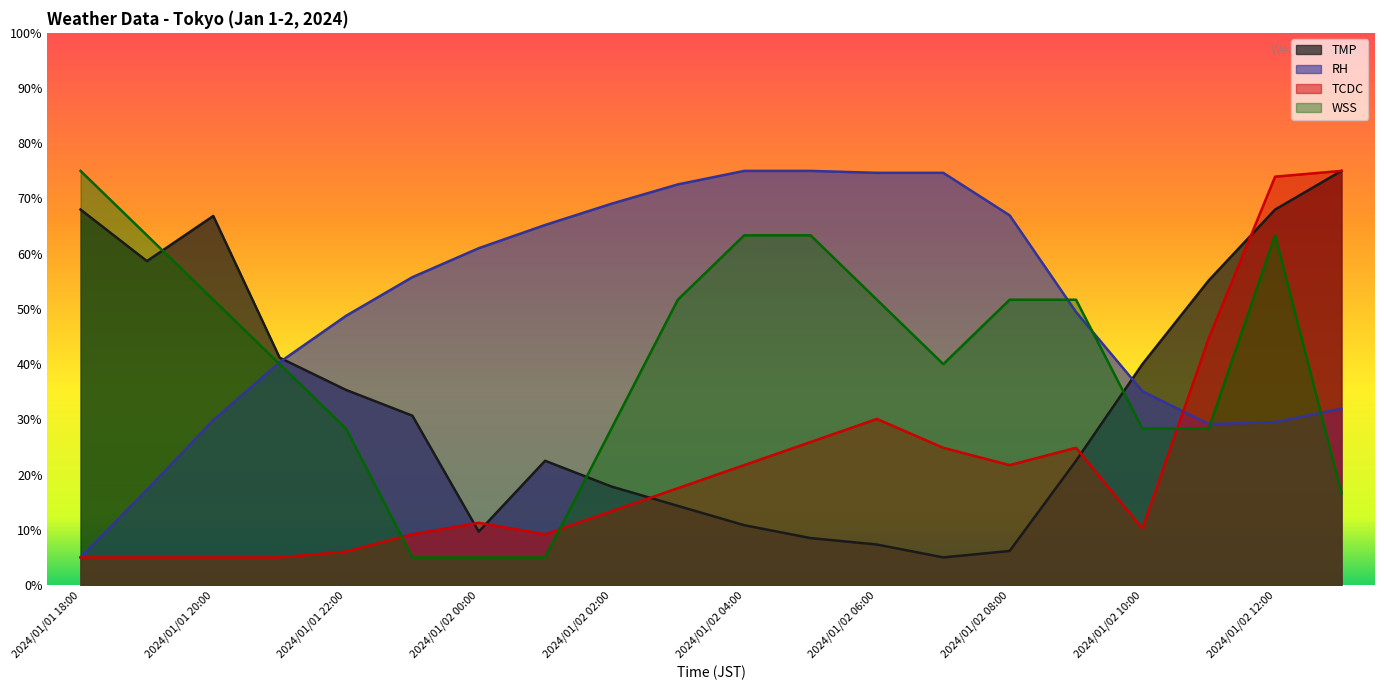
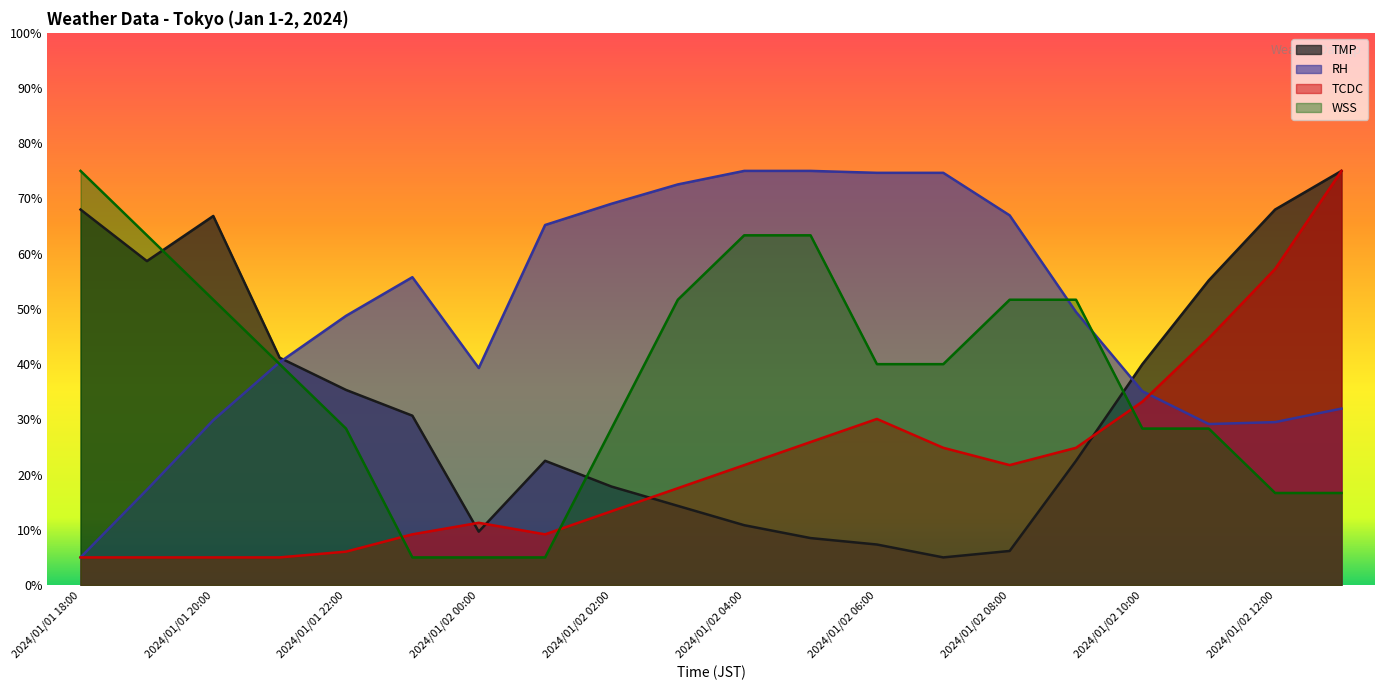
  {
    "TMP": {
      "2024/01/01 18:00": "68%",
      "2024/01/01 20:00": "67%",
      "2024/01/01 22:00": "35%",
      "2024/01/02 00:00": "10%",
      "2024/01/02 02:00": "18%",
      "2024/01/02 04:00": "11%",
      "2024/01/02 06:00": "7%",
      "2024/01/02 08:00": "6%",
      "2024/01/02 10:00": "40%",
      "2024/01/02 12:00": "68%"
    },
    "RH": {
      "2024/01/01 20:00": "30%",
      "2024/01/01 22:00": "49%",
-     "2024/01/02 00:00": "61%",
+     "2024/01/02 00:00": "39%",
      "2024/01/02 02:00": "69%",
      "2024/01/02 04:00": "75%",
      "2024/01/02 06:00": "75%",
      "2024/01/02 08:00": "67%",
      "2024/01/02 10:00": "35%",
      "2024/01/02 12:00": "30%"
    },
    "TCDC": {
      "2024/01/01 20:00": "5%",
      "2024/01/01 22:00": "6%",
      "2024/01/02 00:00": "11%",
      "2024/01/02 02:00": "13%",
      "2024/01/02 04:00": "22%",
      "2024/01/02 06:00": "30%",
      "2024/01/02 08:00": "22%",
-     "2024/01/02 10:00": "10%",
-     "2024/01/02 12:00": "74%"
+     "2024/01/02 10:00": "33%",
+     "2024/01/02 12:00": "57%"
    },
    "WSS": {
      "2024/01/01 18:00": "75%",
      "2024/01/01 20:00": "52%",
      "2024/01/01 22:00": "28%",
      "2024/01/02 00:00": "5%",
      "2024/01/02 02:00": "28%",
      "2024/01/02 04:00": "63%",
-     "2024/01/02 06:00": "52%",
+     "2024/01/02 06:00": "40%",
      "2024/01/02 08:00": "52%",
      "2024/01/02 10:00": "28%",
-     "2024/01/02 12:00": "63%"
+     "2024/01/02 12:00": "17%"
    }
  }
